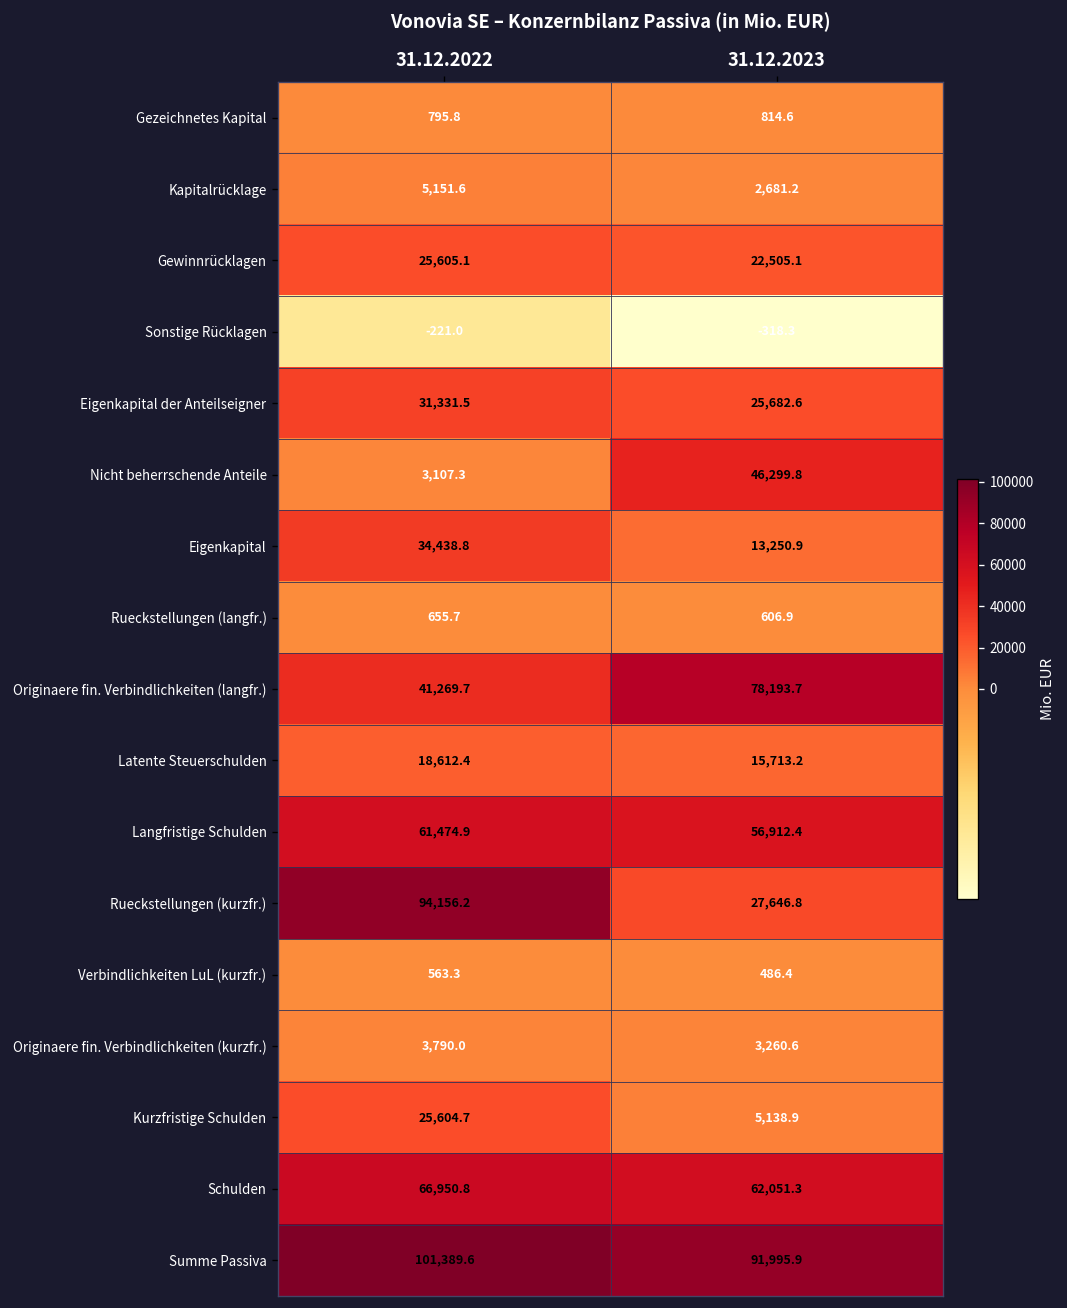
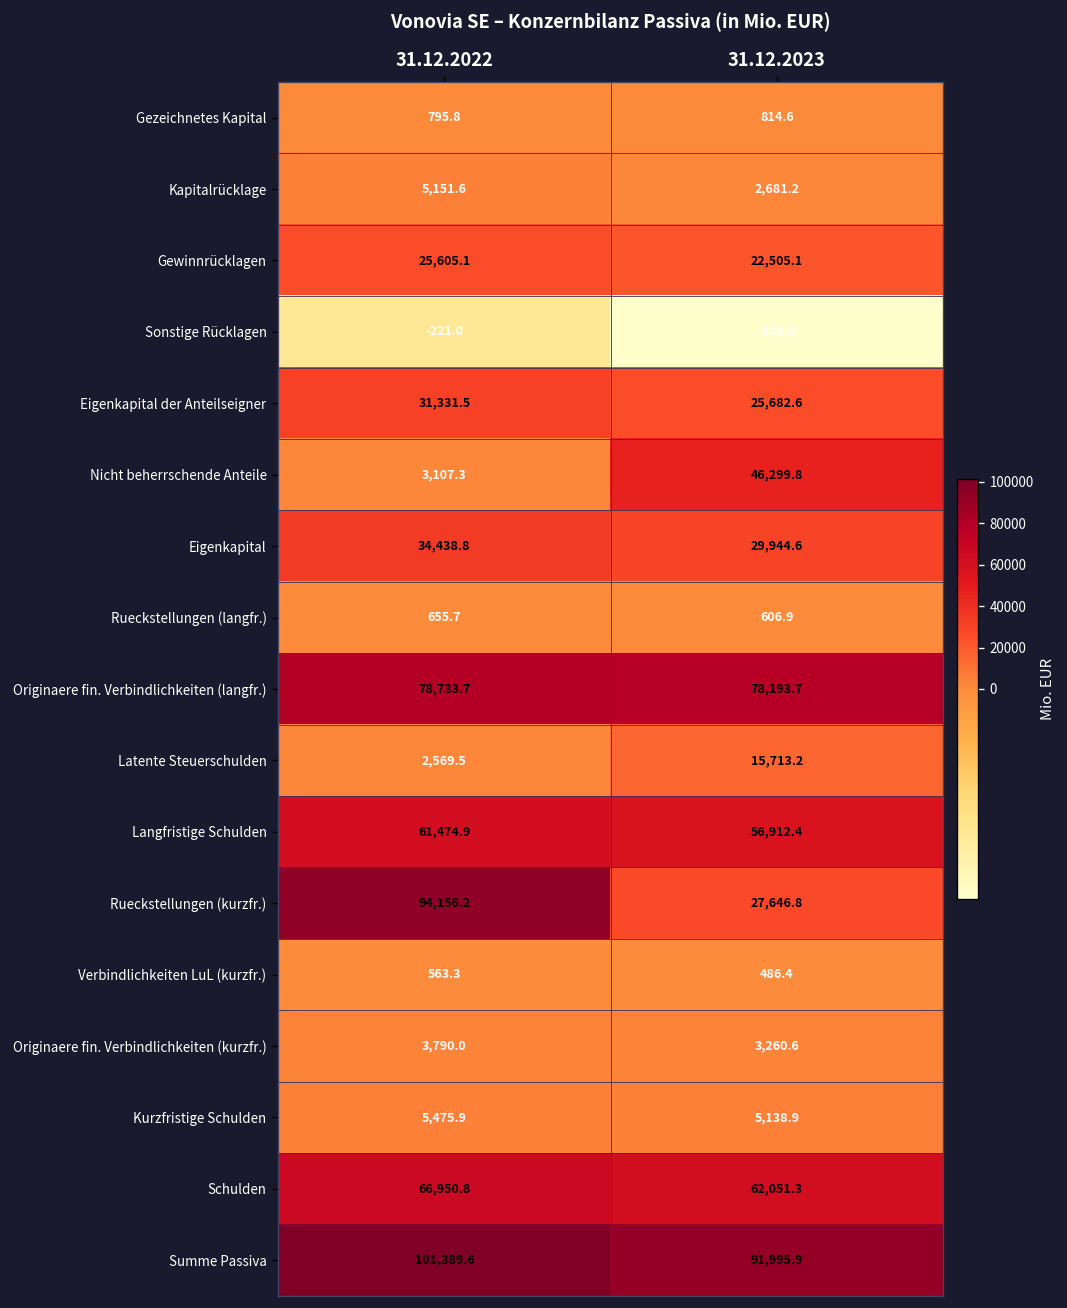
  {
    "Gezeichnetes Kapital": {
      "31.12.2022": "795.8",
      "31.12.2023": "814.6"
    },
    "Kapitalrücklage": {
      "31.12.2022": "5,151.6",
      "31.12.2023": "2,681.2"
    },
    "Gewinnrücklagen": {
      "31.12.2022": "25,605.1",
      "31.12.2023": "22,505.1"
    },
    "Sonstige Rücklagen": {
      "31.12.2022": "-221.0",
      "31.12.2023": "-318.3"
    },
    "Eigenkapital der Anteilseigner": {
      "31.12.2022": "31,331.5",
      "31.12.2023": "25,682.6"
    },
    "Nicht beherrschende Anteile": {
      "31.12.2022": "3,107.3",
      "31.12.2023": "46,299.8"
    },
    "Eigenkapital": {
      "31.12.2022": "34,438.8",
-     "31.12.2023": "13,250.9"
+     "31.12.2023": "29,944.6"
    },
    "Rueckstellungen (langfr.)": {
      "31.12.2022": "655.7",
      "31.12.2023": "606.9"
    },
    "Originaere fin. Verbindlichkeiten (langfr.)": {
-     "31.12.2022": "41,269.7",
+     "31.12.2022": "78,733.7",
      "31.12.2023": "78,193.7"
    },
    "Latente Steuerschulden": {
-     "31.12.2022": "18,612.4",
+     "31.12.2022": "2,569.5",
      "31.12.2023": "15,713.2"
    },
    "Langfristige Schulden": {
      "31.12.2022": "61,474.9",
      "31.12.2023": "56,912.4"
    },
    "Rueckstellungen (kurzfr.)": {
      "31.12.2022": "94,156.2",
      "31.12.2023": "27,646.8"
    },
    "Verbindlichkeiten LuL (kurzfr.)": {
      "31.12.2022": "563.3",
      "31.12.2023": "486.4"
    },
    "Originaere fin. Verbindlichkeiten (kurzfr.)": {
      "31.12.2022": "3,790.0",
      "31.12.2023": "3,260.6"
    },
    "Kurzfristige Schulden": {
-     "31.12.2022": "25,604.7",
+     "31.12.2022": "5,475.9",
      "31.12.2023": "5,138.9"
    },
    "Schulden": {
      "31.12.2022": "66,950.8",
      "31.12.2023": "62,051.3"
    },
    "Summe Passiva": {
      "31.12.2022": "101,389.6",
      "31.12.2023": "91,995.9"
    }
  }
